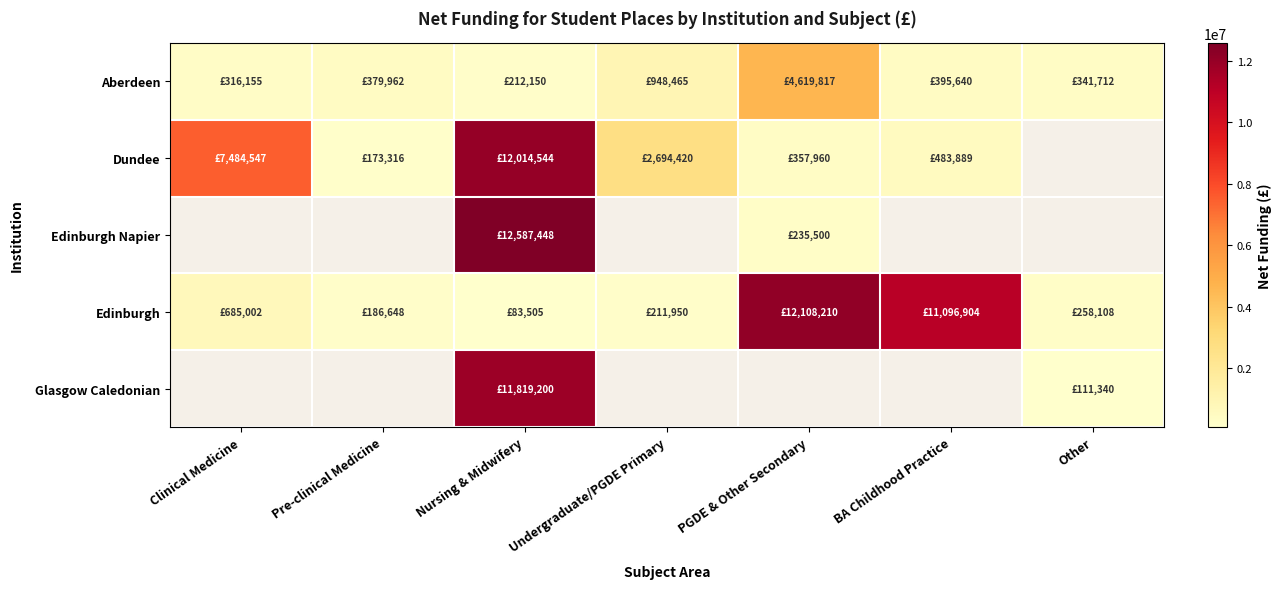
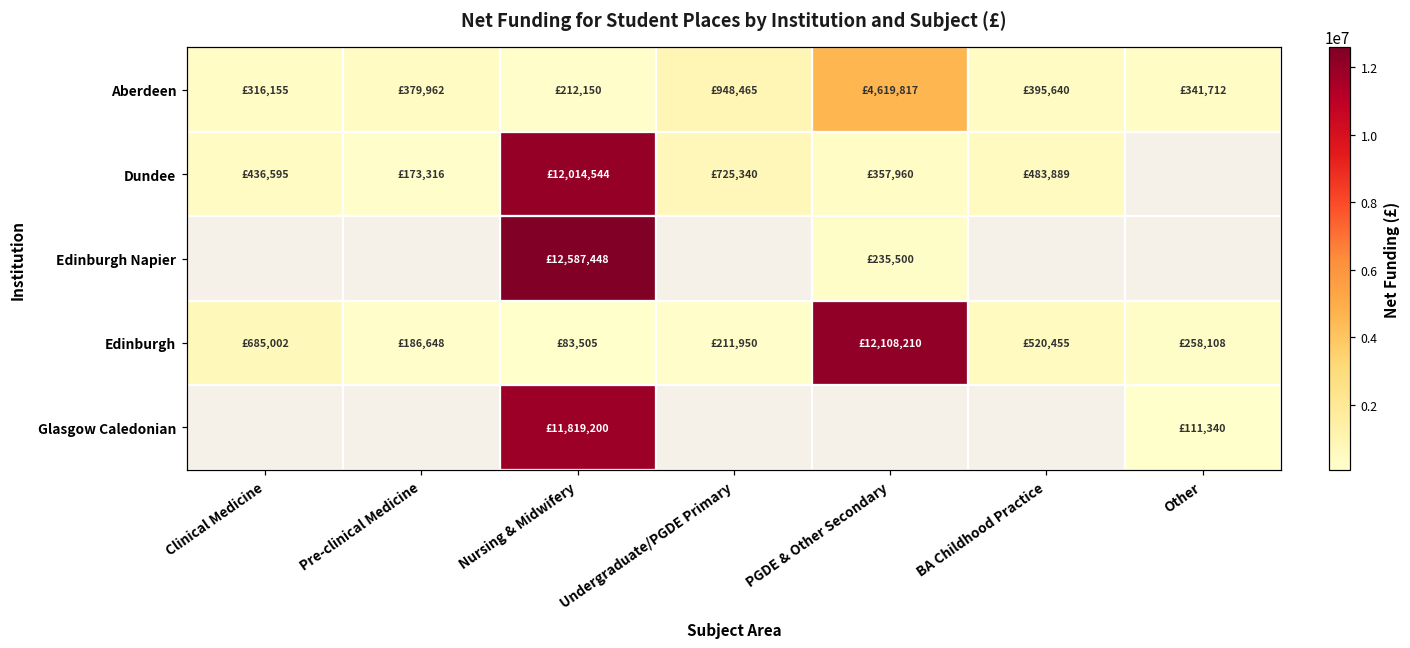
  {
    "Aberdeen": {
      "Clinical Medicine": "£316,155",
      "Pre-clinical Medicine": "£379,962",
      "Nursing & Midwifery": "£212,150",
      "Undergraduate/PGDE Primary": "£948,465",
      "PGDE & Other Secondary": "£4,619,817",
      "BA Childhood Practice": "£395,640",
      "Other": "£341,712"
    },
    "Dundee": {
-     "Clinical Medicine": "£7,484,547",
+     "Clinical Medicine": "£436,595",
      "Pre-clinical Medicine": "£173,316",
      "Nursing & Midwifery": "£12,014,544",
-     "Undergraduate/PGDE Primary": "£2,694,420",
+     "Undergraduate/PGDE Primary": "£725,340",
      "PGDE & Other Secondary": "£357,960",
      "BA Childhood Practice": "£483,889"
    },
    "Edinburgh Napier": {
      "Nursing & Midwifery": "£12,587,448",
      "PGDE & Other Secondary": "£235,500"
    },
    "Edinburgh": {
      "Clinical Medicine": "£685,002",
      "Pre-clinical Medicine": "£186,648",
      "Nursing & Midwifery": "£83,505",
      "Undergraduate/PGDE Primary": "£211,950",
      "PGDE & Other Secondary": "£12,108,210",
-     "BA Childhood Practice": "£11,096,904",
+     "BA Childhood Practice": "£520,455",
      "Other": "£258,108"
    },
    "Glasgow Caledonian": {
      "Nursing & Midwifery": "£11,819,200",
      "Other": "£111,340"
    }
  }
